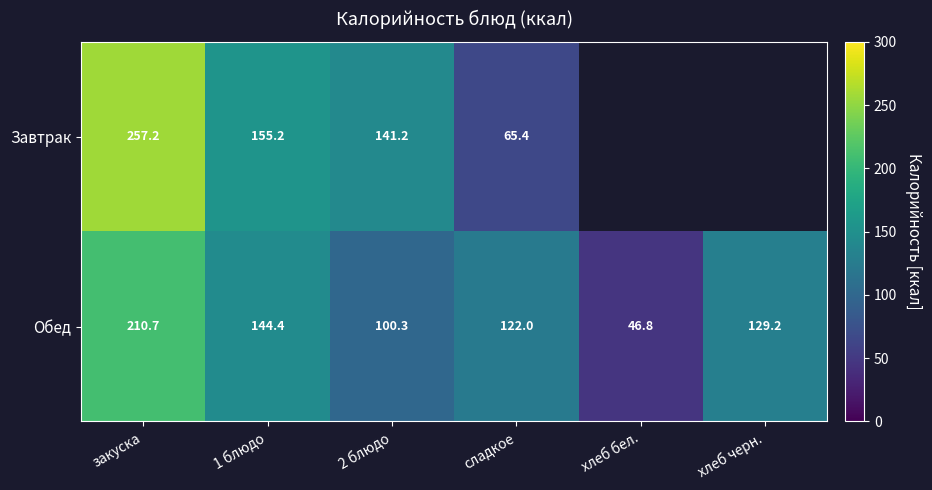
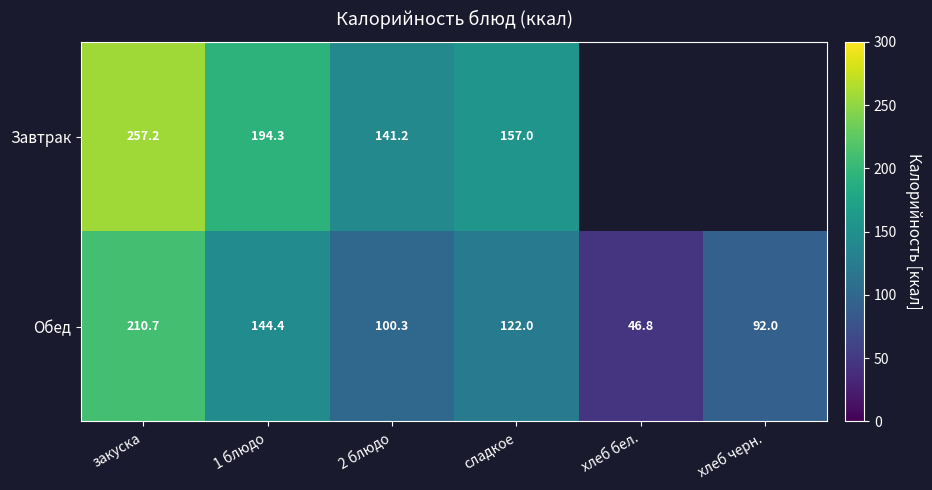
  {
    "Завтрак": {
      "закуска": 257.2,
-     "1 блюдо": 155.2,
+     "1 блюдо": 194.3,
      "2 блюдо": 141.2,
-     "сладкое": 65.4
+     "сладкое": 157.0
    },
    "Обед": {
      "закуска": 210.7,
      "1 блюдо": 144.4,
      "2 блюдо": 100.3,
      "сладкое": 122.0,
      "хлеб бел.": 46.8,
-     "хлеб черн.": 129.2
+     "хлеб черн.": 92.0
    }
  }
